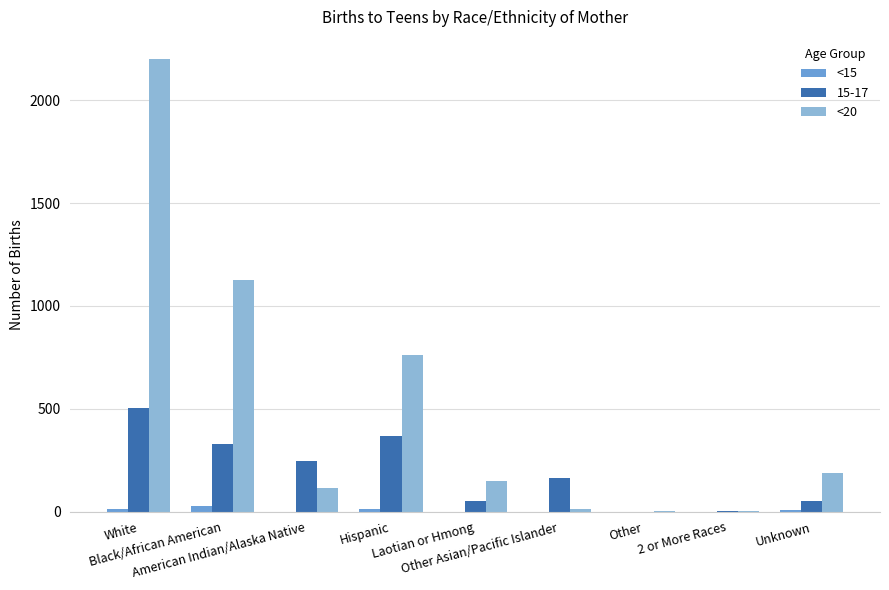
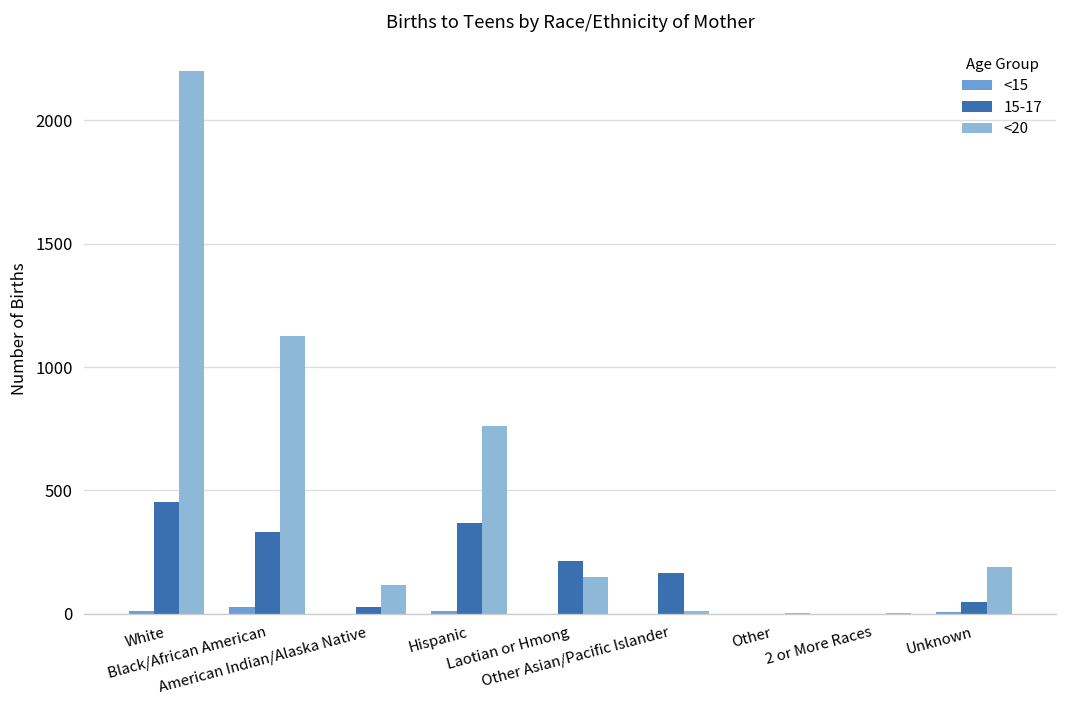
  {
    "15-17": {
-     "White": 500,
+     "White": 450,
      "Black/African American": 330,
-     "American Indian/Alaska Native": 240,
+     "American Indian/Alaska Native": 30,
      "Hispanic": 370,
-     "Laotian or Hmong": 50,
+     "Laotian or Hmong": 220,
      "Other Asian/Pacific Islander": 160,
      "Other": 0,
      "Unknown": 50
    }
  }
